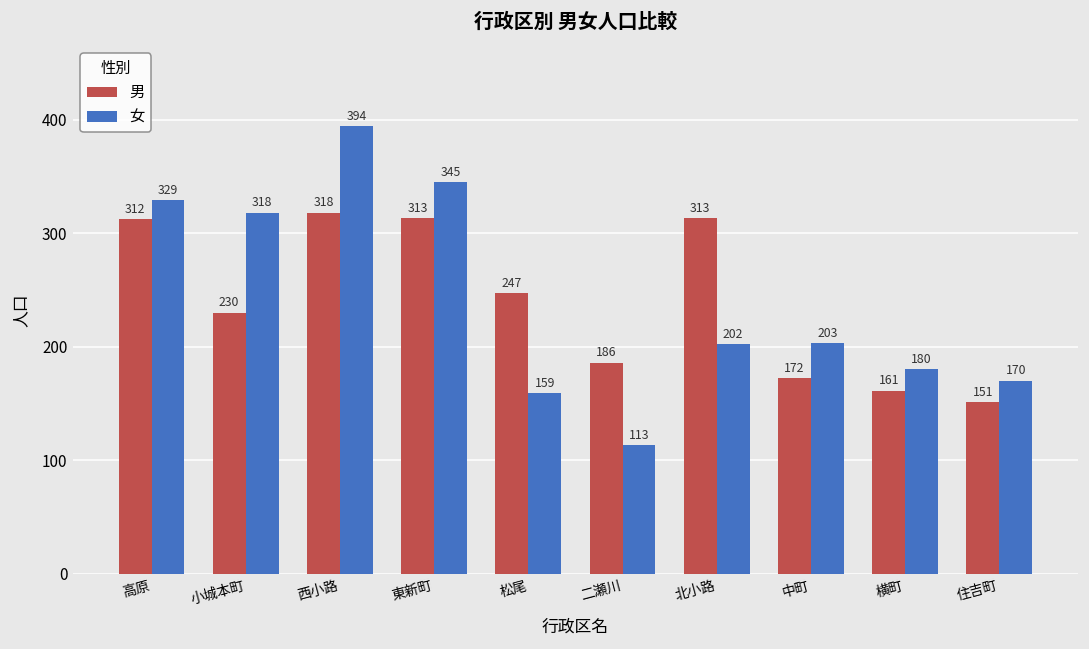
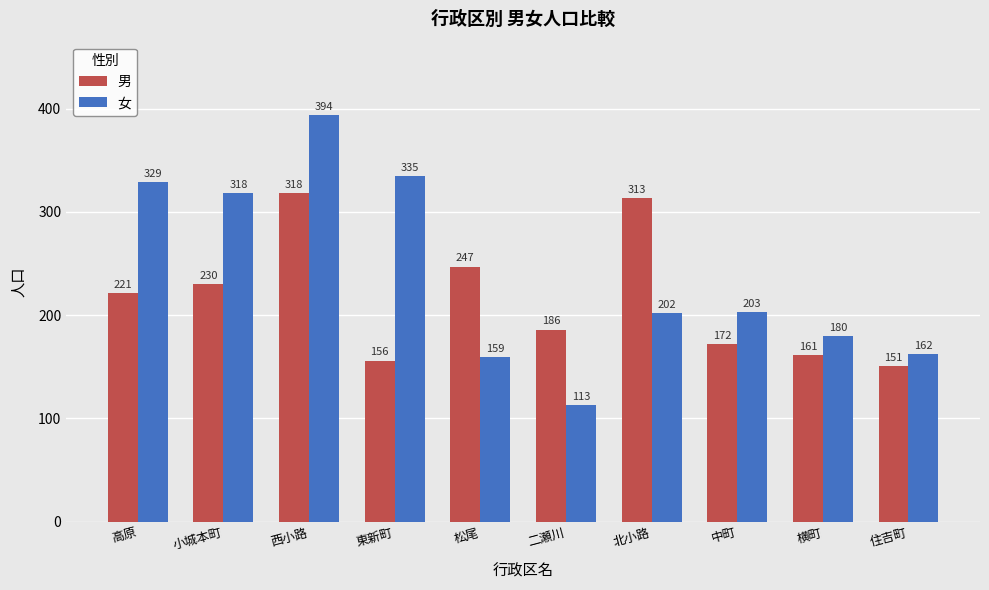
  {
    "男": {
-     "高原": 312,
+     "高原": 221,
      "小城本町": 230,
      "西小路": 318,
-     "東新町": 313,
+     "東新町": 156,
      "松尾": 247,
      "二瀬川": 186,
      "北小路": 313,
      "中町": 172,
      "横町": 161,
      "住吉町": 151
    },
    "女": {
      "高原": 329,
      "小城本町": 318,
      "西小路": 394,
-     "東新町": 345,
+     "東新町": 335,
      "松尾": 159,
      "二瀬川": 113,
      "北小路": 202,
      "中町": 203,
      "横町": 180,
-     "住吉町": 170
+     "住吉町": 162
    }
  }
